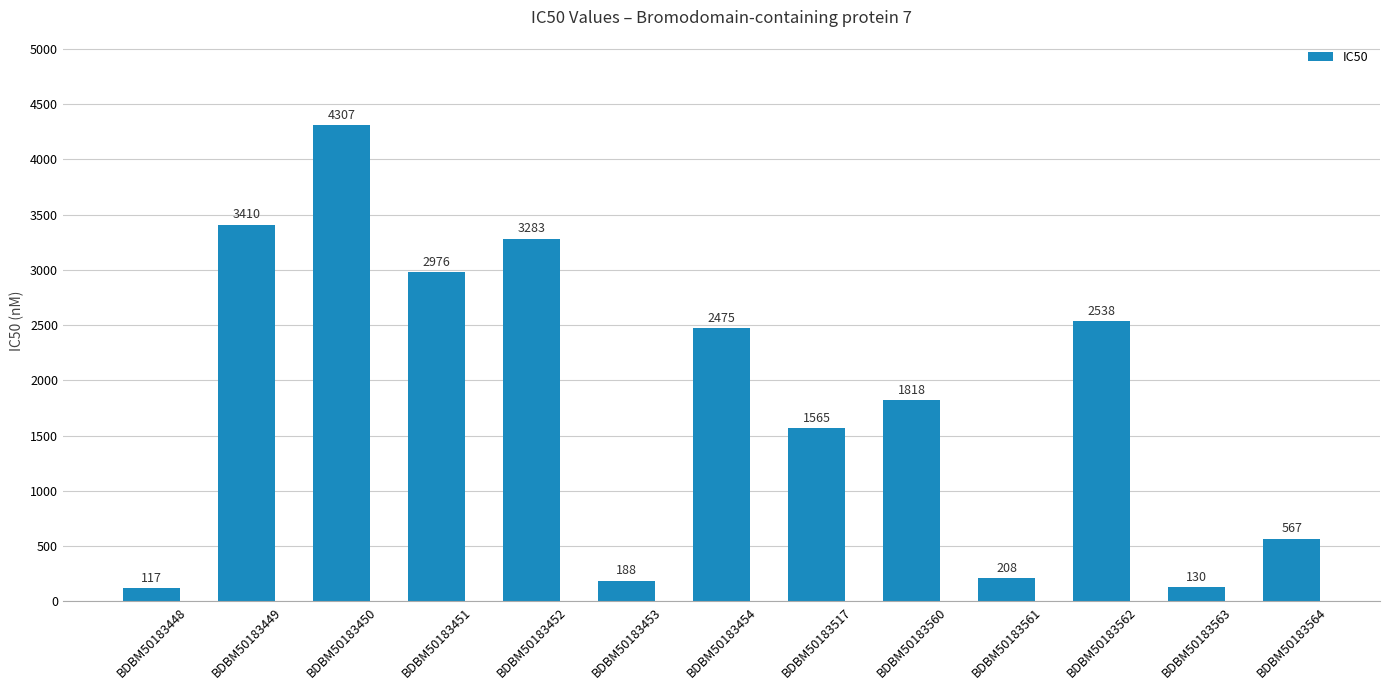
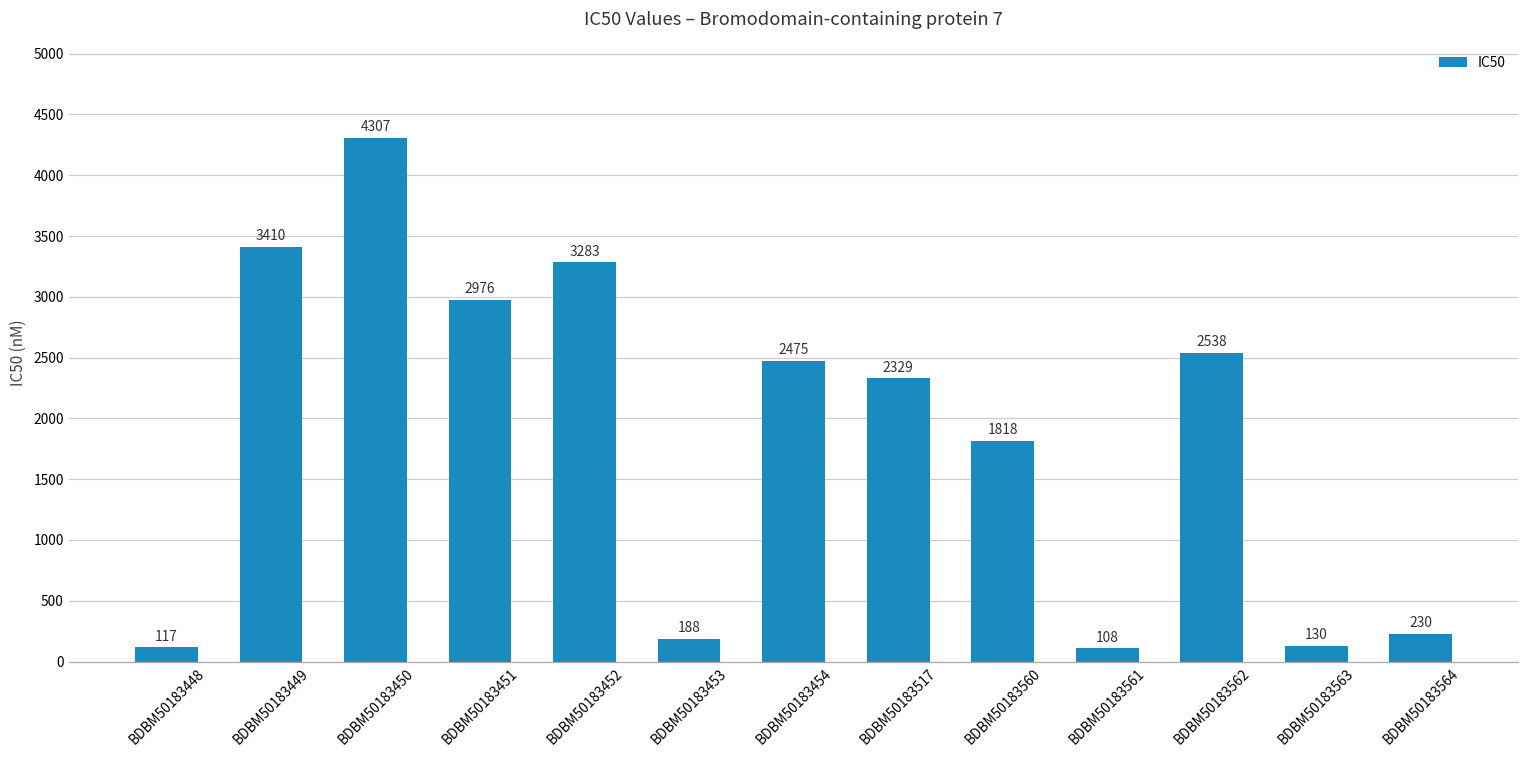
  {
    "BDBM50183448": 117,
    "BDBM50183449": 3410,
    "BDBM50183450": 4307,
    "BDBM50183451": 2976,
    "BDBM50183452": 3283,
    "BDBM50183453": 188,
    "BDBM50183454": 2475,
-   "BDBM50183517": 1565,
+   "BDBM50183517": 2329,
    "BDBM50183560": 1818,
-   "BDBM50183561": 208,
+   "BDBM50183561": 108,
    "BDBM50183562": 2538,
    "BDBM50183563": 130,
-   "BDBM50183564": 567
+   "BDBM50183564": 230
  }
